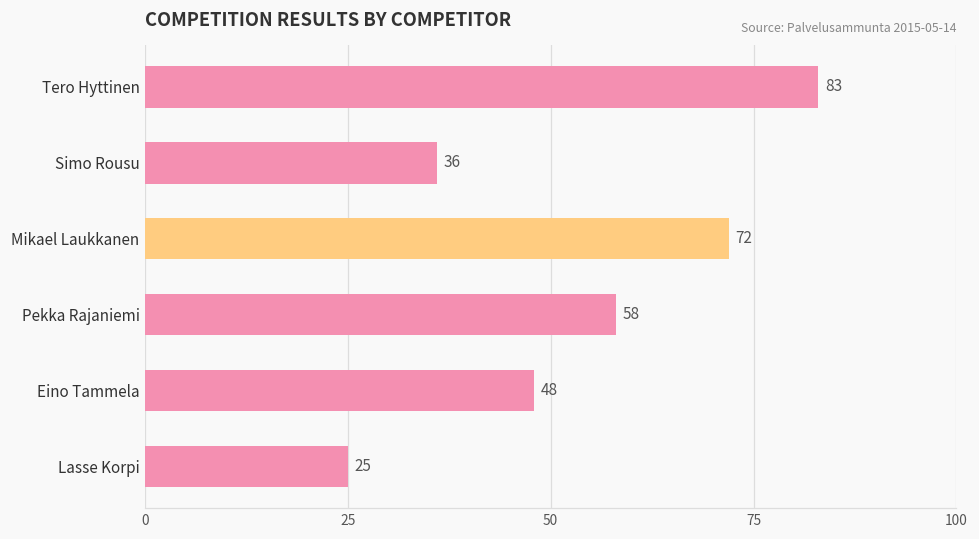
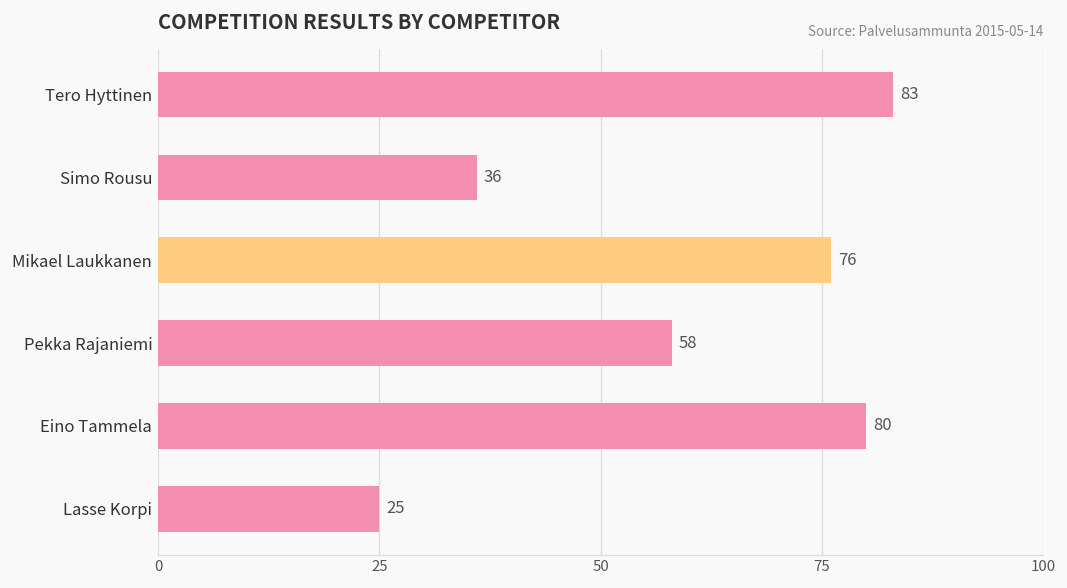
  {
    "Tero Hyttinen": 83,
    "Simo Rousu": 36,
-   "Mikael Laukkanen": 72,
+   "Mikael Laukkanen": 76,
    "Pekka Rajaniemi": 58,
-   "Eino Tammela": 48,
+   "Eino Tammela": 80,
    "Lasse Korpi": 25
  }
